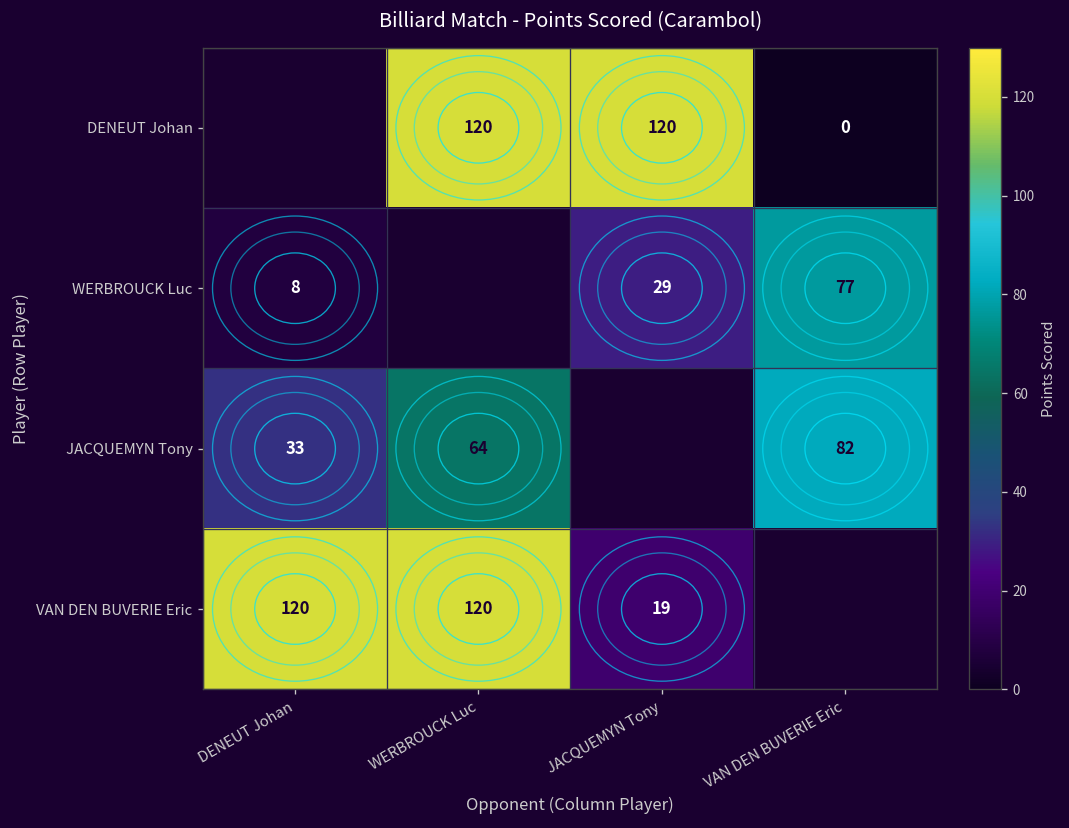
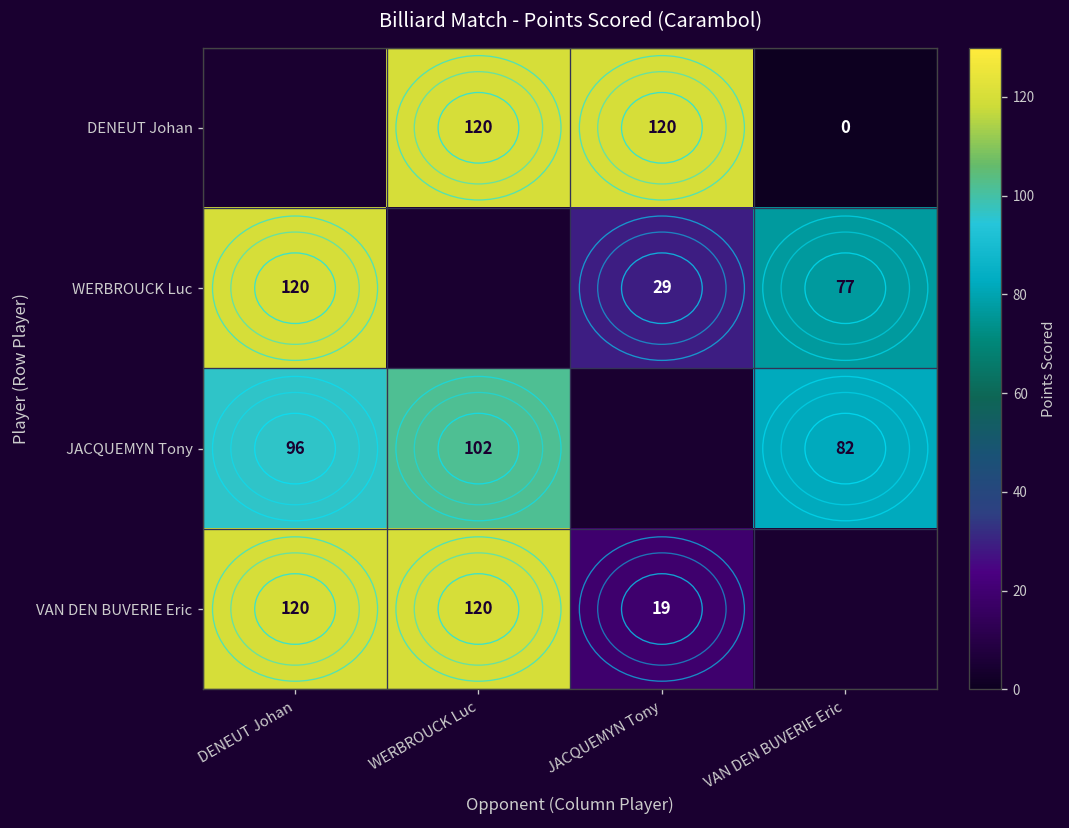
  {
    "DENEUT Johan": {
      "WERBROUCK Luc": 120,
      "JACQUEMYN Tony": 120,
      "VAN DEN BUVERIE Eric": 0
    },
    "WERBROUCK Luc": {
-     "DENEUT Johan": 8,
+     "DENEUT Johan": 120,
      "JACQUEMYN Tony": 29,
      "VAN DEN BUVERIE Eric": 77
    },
    "JACQUEMYN Tony": {
-     "DENEUT Johan": 33,
-     "WERBROUCK Luc": 64,
+     "DENEUT Johan": 96,
+     "WERBROUCK Luc": 102,
      "VAN DEN BUVERIE Eric": 82
    },
    "VAN DEN BUVERIE Eric": {
      "DENEUT Johan": 120,
      "WERBROUCK Luc": 120,
      "JACQUEMYN Tony": 19
    }
  }
